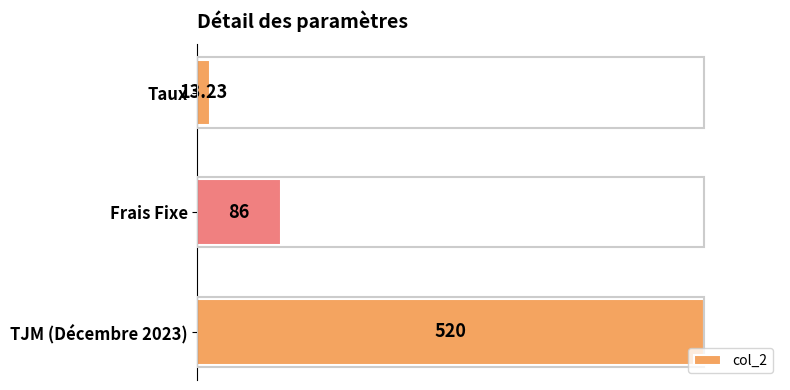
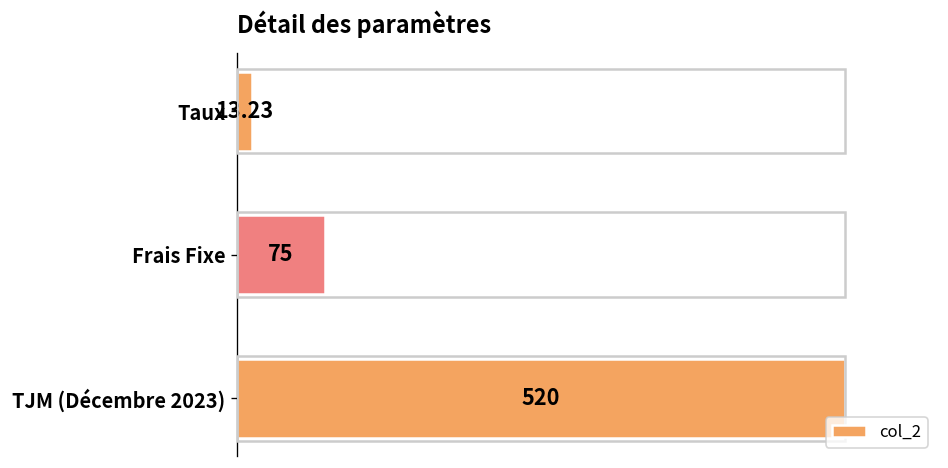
  {
    "Taux": 13.23,
-   "Frais Fixe": 86,
+   "Frais Fixe": 75,
    "TJM (Décembre 2023)": 520
  }
